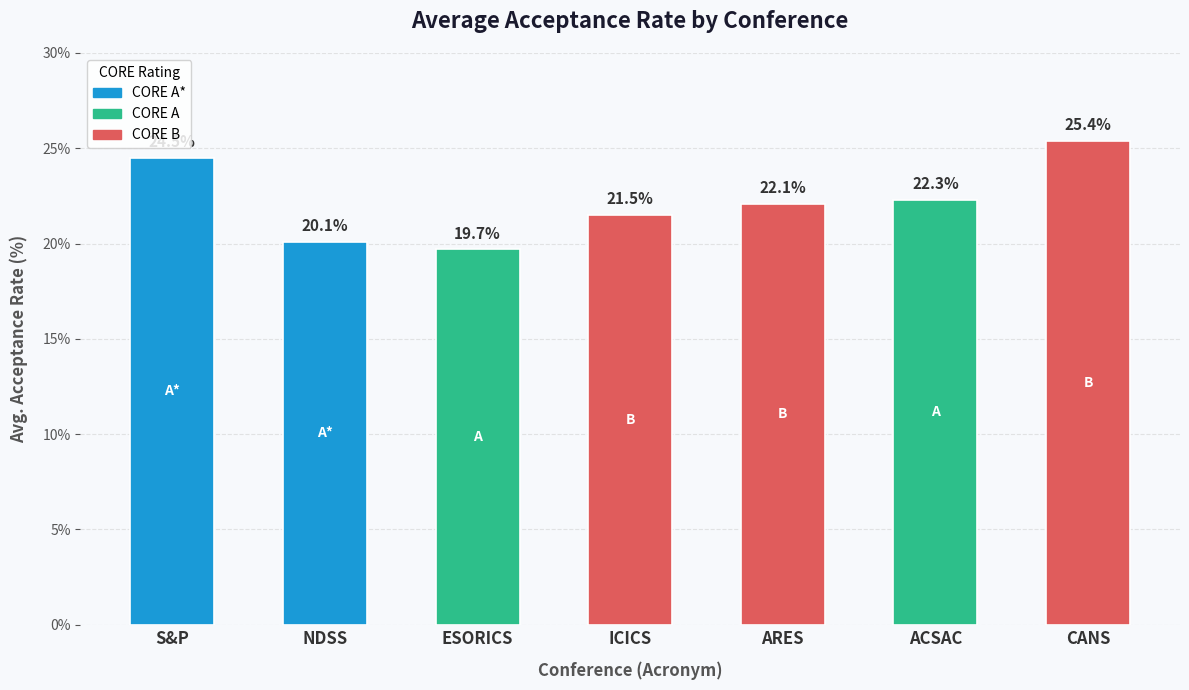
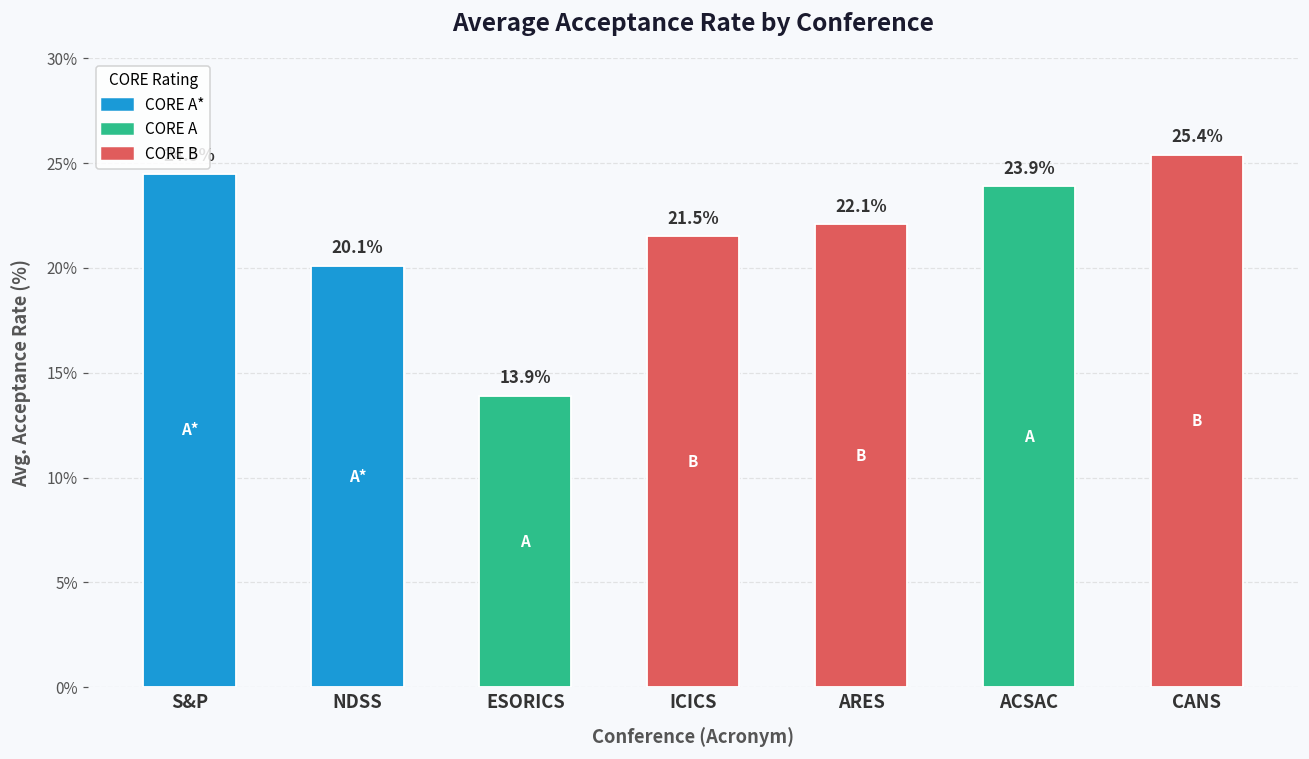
  {
    "NDSS": "20.1%",
-   "ESORICS": "19.7%",
+   "ESORICS": "13.9%",
    "ICICS": "21.5%",
    "ARES": "22.1%",
-   "ACSAC": "22.3%",
+   "ACSAC": "23.9%",
    "CANS": "25.4%"
  }
